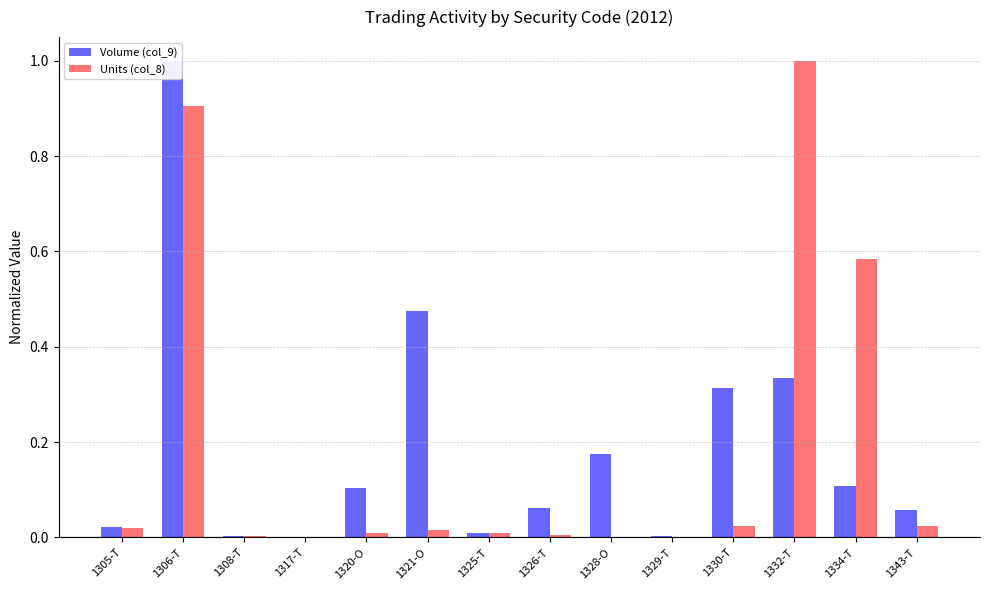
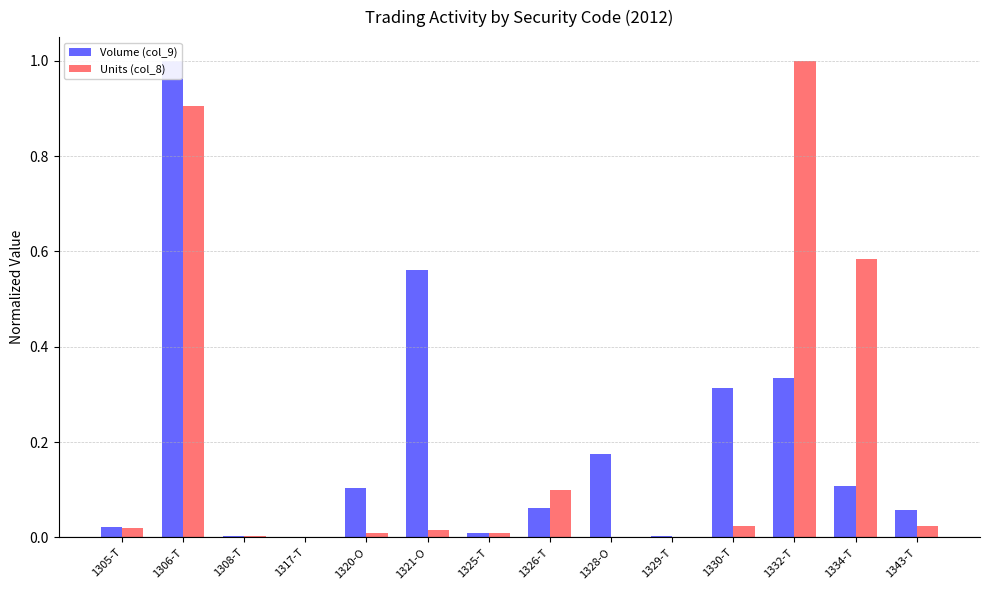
  {
    "Volume (col_9)": {
      "1305-T": 0.02,
      "1320-O": 0.10,
-     "1321-O": 0.48,
+     "1321-O": 0.56,
      "1325-T": 0.01,
      "1326-T": 0.06,
      "1328-O": 0.17,
      "1330-T": 0.31,
      "1332-T": 0.33,
      "1334-T": 0.11,
      "1343-T": 0.06
    },
    "Units (col_8)": {
      "1305-T": 0.02,
      "1306-T": 0.91,
      "1320-O": 0.01,
      "1321-O": 0.02,
      "1325-T": 0.01,
-     "1326-T": 0.00,
+     "1326-T": 0.10,
      "1330-T": 0.02,
      "1332-T": 1.00,
      "1334-T": 0.58,
      "1343-T": 0.02
    }
  }
